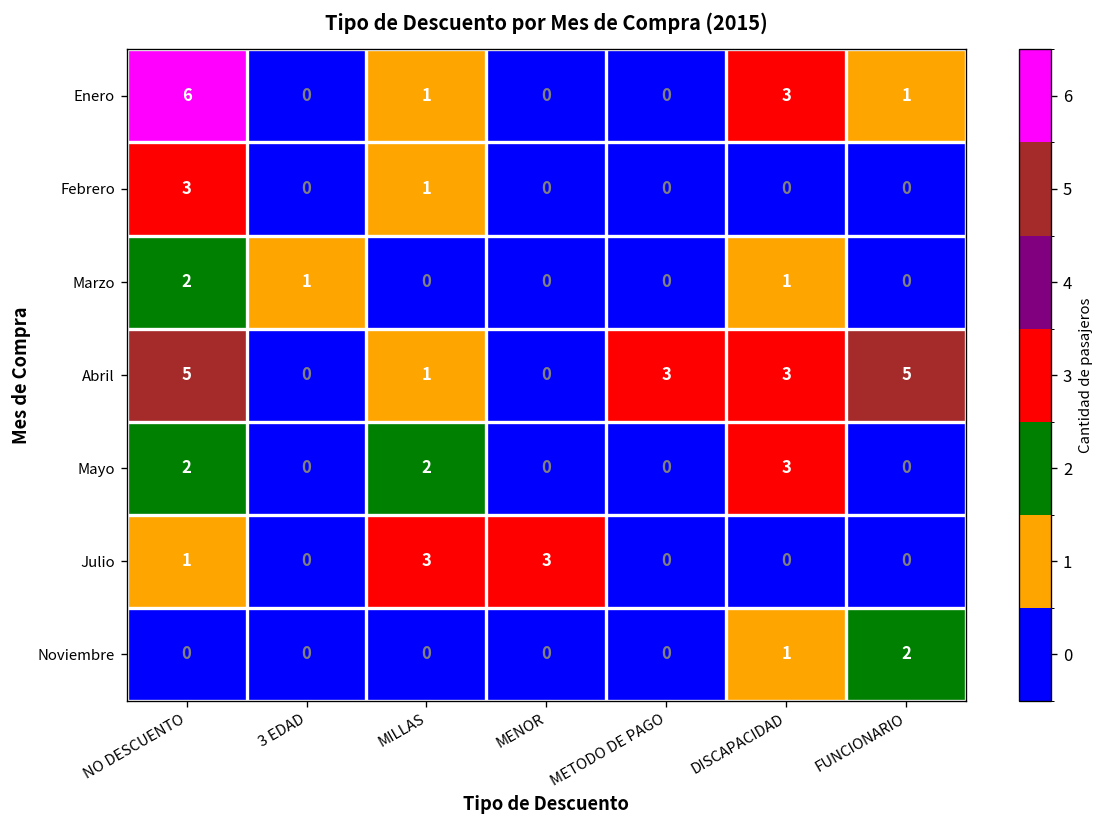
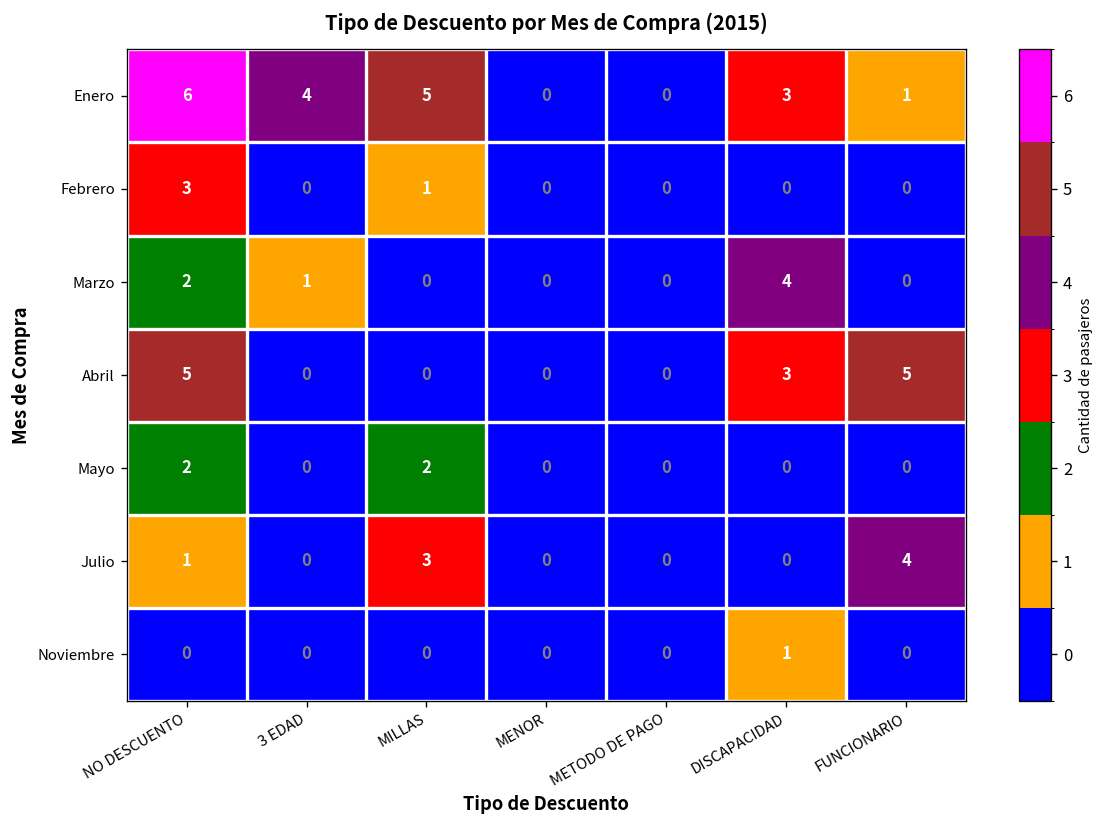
  {
    "Enero": {
      "NO DESCUENTO": 6,
-     "3 EDAD": 0,
-     "MILLAS": 1,
+     "3 EDAD": 4,
+     "MILLAS": 5,
      "MENOR": 0,
      "METODO DE PAGO": 0,
      "DISCAPACIDAD": 3,
      "FUNCIONARIO": 1
    },
    "Febrero": {
      "NO DESCUENTO": 3,
      "3 EDAD": 0,
      "MILLAS": 1,
      "MENOR": 0,
      "METODO DE PAGO": 0,
      "DISCAPACIDAD": 0,
      "FUNCIONARIO": 0
    },
    "Marzo": {
      "NO DESCUENTO": 2,
      "3 EDAD": 1,
      "MILLAS": 0,
      "MENOR": 0,
      "METODO DE PAGO": 0,
-     "DISCAPACIDAD": 1,
+     "DISCAPACIDAD": 4,
      "FUNCIONARIO": 0
    },
    "Abril": {
      "NO DESCUENTO": 5,
      "3 EDAD": 0,
-     "MILLAS": 1,
+     "MILLAS": 0,
      "MENOR": 0,
-     "METODO DE PAGO": 3,
+     "METODO DE PAGO": 0,
      "DISCAPACIDAD": 3,
      "FUNCIONARIO": 5
    },
    "Mayo": {
      "NO DESCUENTO": 2,
      "3 EDAD": 0,
      "MILLAS": 2,
      "MENOR": 0,
      "METODO DE PAGO": 0,
-     "DISCAPACIDAD": 3,
+     "DISCAPACIDAD": 0,
      "FUNCIONARIO": 0
    },
    "Julio": {
      "NO DESCUENTO": 1,
      "3 EDAD": 0,
      "MILLAS": 3,
-     "MENOR": 3,
+     "MENOR": 0,
      "METODO DE PAGO": 0,
      "DISCAPACIDAD": 0,
-     "FUNCIONARIO": 0
+     "FUNCIONARIO": 4
    },
    "Noviembre": {
      "NO DESCUENTO": 0,
      "3 EDAD": 0,
      "MILLAS": 0,
      "MENOR": 0,
      "METODO DE PAGO": 0,
      "DISCAPACIDAD": 1,
-     "FUNCIONARIO": 2
+     "FUNCIONARIO": 0
    }
  }
